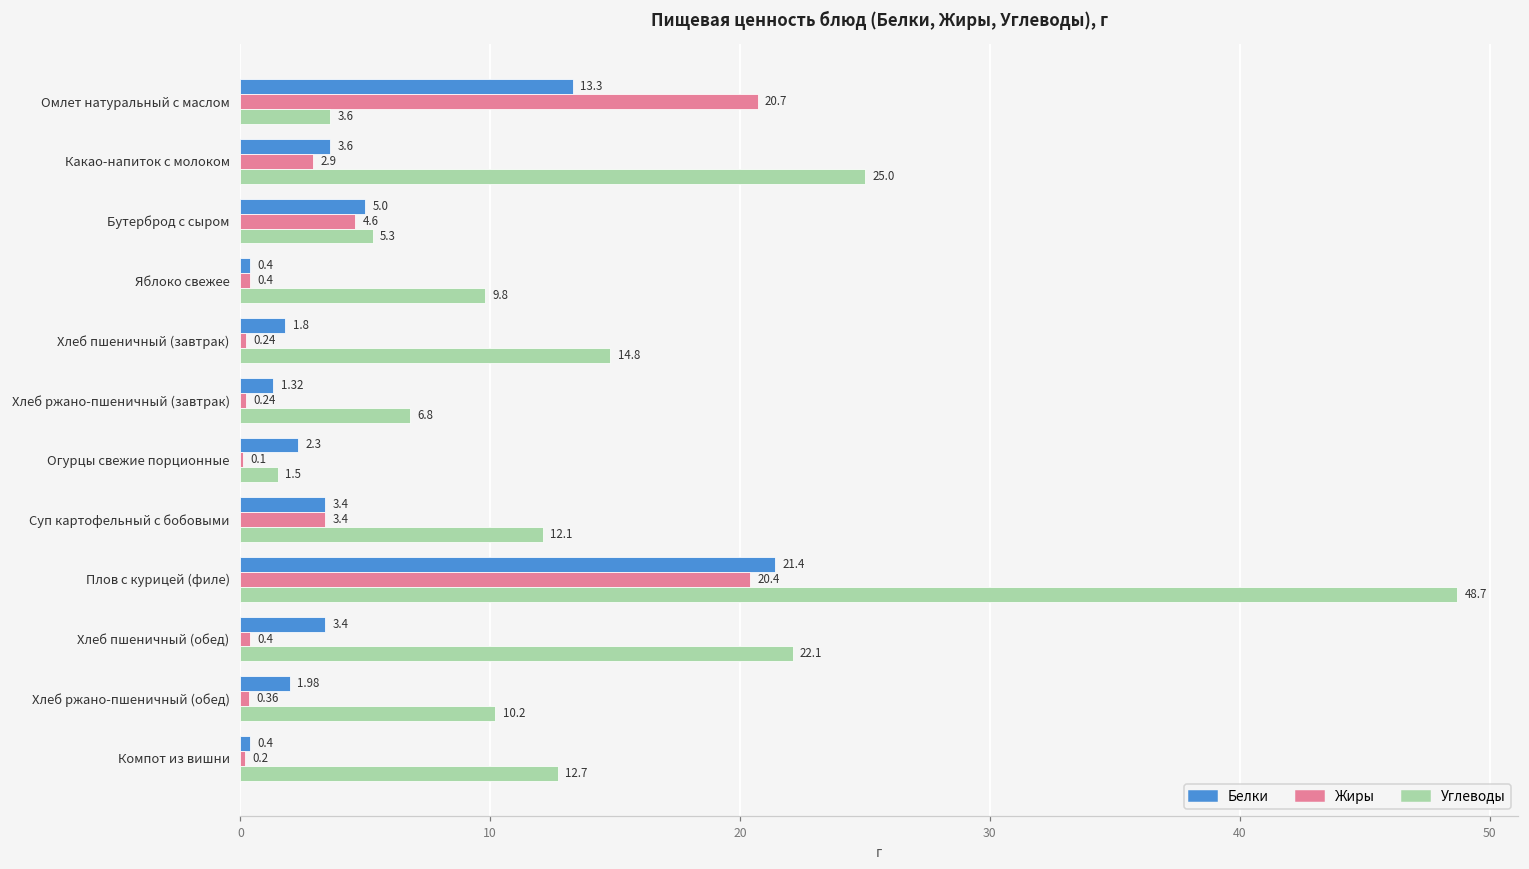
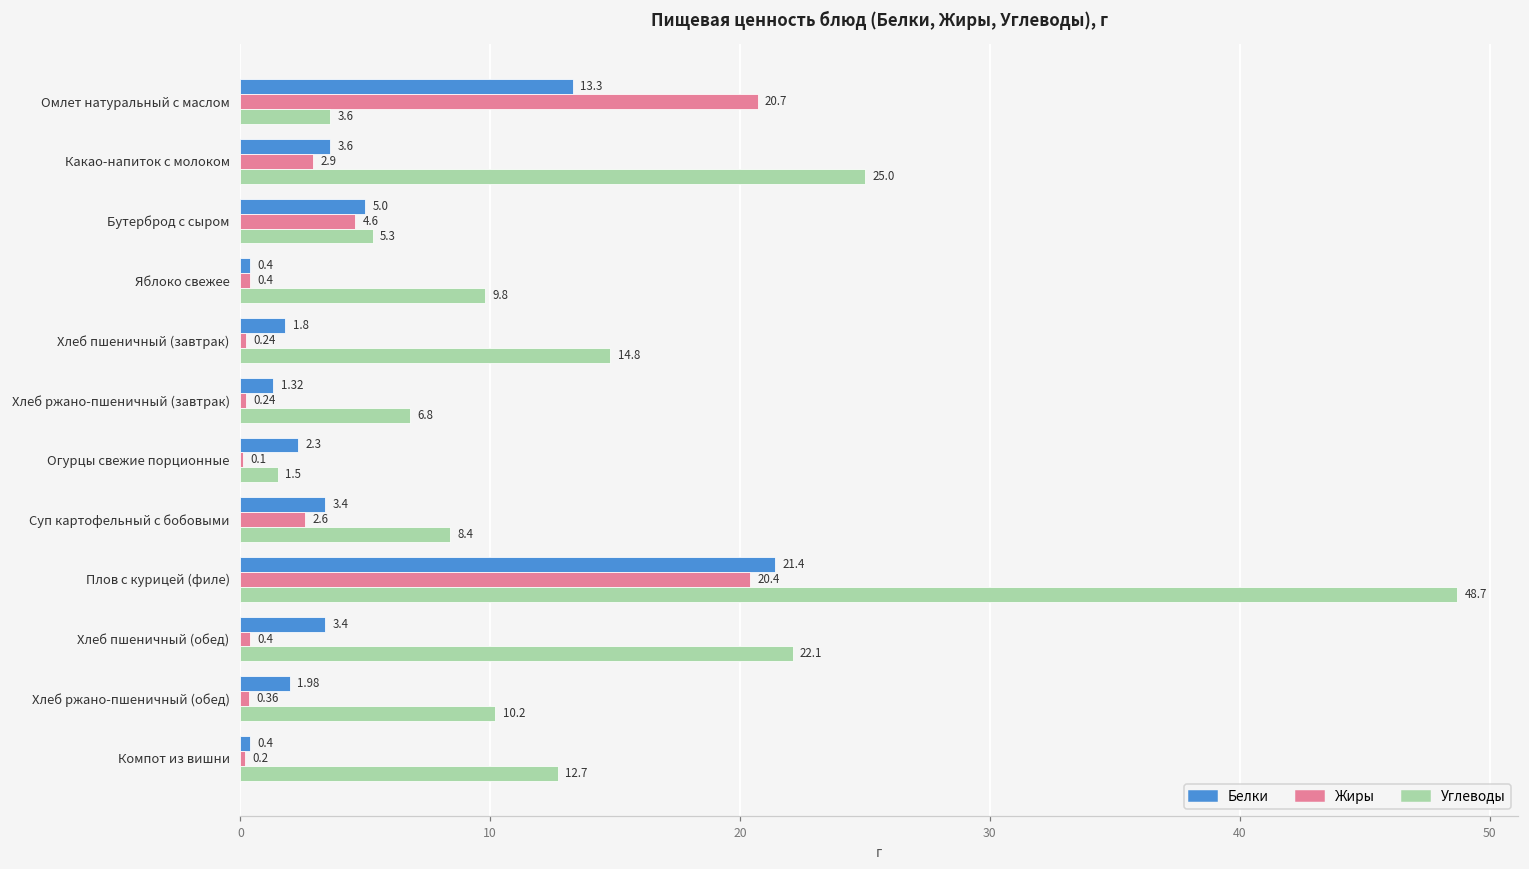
  {
    "Белки": {
      "Омлет натуральный с маслом": 13.3,
      "Какао-напиток с молоком": 3.6,
      "Бутерброд с сыром": 5.0,
      "Яблоко свежее": 0.4,
      "Хлеб пшеничный (завтрак)": 1.8,
      "Хлеб ржано-пшеничный (завтрак)": 1.32,
      "Огурцы свежие порционные": 2.3,
      "Суп картофельный с бобовыми": 3.4,
      "Плов с курицей (филе)": 21.4,
      "Хлеб пшеничный (обед)": 3.4,
      "Хлеб ржано-пшеничный (обед)": 1.98,
      "Компот из вишни": 0.4
    },
    "Жиры": {
      "Омлет натуральный с маслом": 20.7,
      "Какао-напиток с молоком": 2.9,
      "Бутерброд с сыром": 4.6,
      "Яблоко свежее": 0.4,
      "Хлеб пшеничный (завтрак)": 0.24,
      "Хлеб ржано-пшеничный (завтрак)": 0.24,
      "Огурцы свежие порционные": 0.1,
-     "Суп картофельный с бобовыми": 3.4,
+     "Суп картофельный с бобовыми": 2.6,
      "Плов с курицей (филе)": 20.4,
      "Хлеб пшеничный (обед)": 0.4,
      "Хлеб ржано-пшеничный (обед)": 0.36,
      "Компот из вишни": 0.2
    },
    "Углеводы": {
      "Омлет натуральный с маслом": 3.6,
      "Какао-напиток с молоком": 25.0,
      "Бутерброд с сыром": 5.3,
      "Яблоко свежее": 9.8,
      "Хлеб пшеничный (завтрак)": 14.8,
      "Хлеб ржано-пшеничный (завтрак)": 6.8,
      "Огурцы свежие порционные": 1.5,
-     "Суп картофельный с бобовыми": 12.1,
+     "Суп картофельный с бобовыми": 8.4,
      "Плов с курицей (филе)": 48.7,
      "Хлеб пшеничный (обед)": 22.1,
      "Хлеб ржано-пшеничный (обед)": 10.2,
      "Компот из вишни": 12.7
    }
  }
